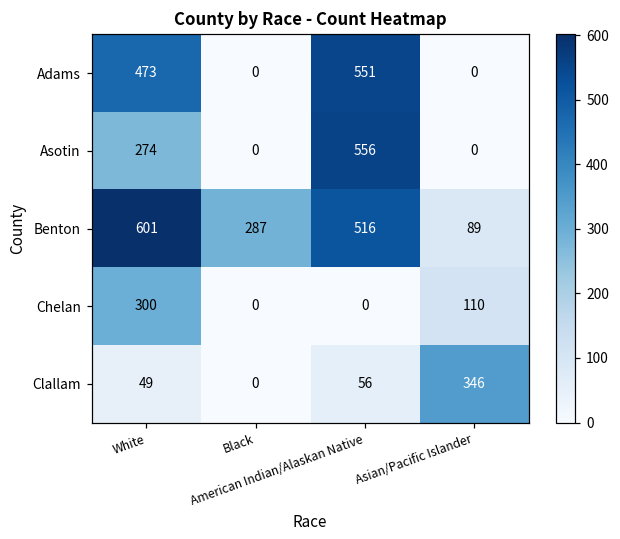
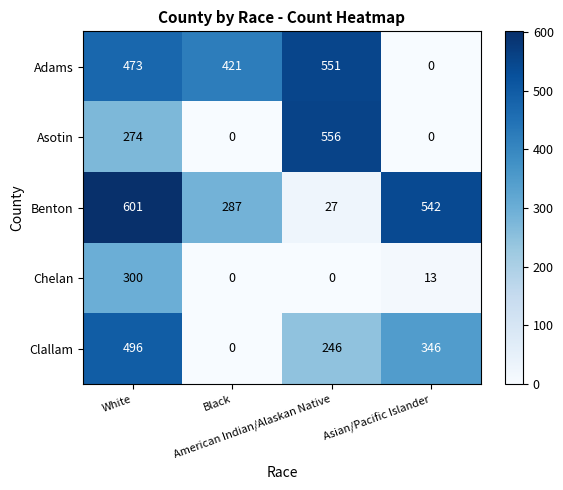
  {
    "Adams": {
      "White": 473,
-     "Black": 0,
+     "Black": 421,
      "American Indian/Alaskan Native": 551,
      "Asian/Pacific Islander": 0
    },
    "Asotin": {
      "White": 274,
      "Black": 0,
      "American Indian/Alaskan Native": 556,
      "Asian/Pacific Islander": 0
    },
    "Benton": {
      "White": 601,
      "Black": 287,
-     "American Indian/Alaskan Native": 516,
-     "Asian/Pacific Islander": 89
+     "American Indian/Alaskan Native": 27,
+     "Asian/Pacific Islander": 542
    },
    "Chelan": {
      "White": 300,
      "Black": 0,
      "American Indian/Alaskan Native": 0,
-     "Asian/Pacific Islander": 110
+     "Asian/Pacific Islander": 13
    },
    "Clallam": {
-     "White": 49,
+     "White": 496,
      "Black": 0,
-     "American Indian/Alaskan Native": 56,
+     "American Indian/Alaskan Native": 246,
      "Asian/Pacific Islander": 346
    }
  }
